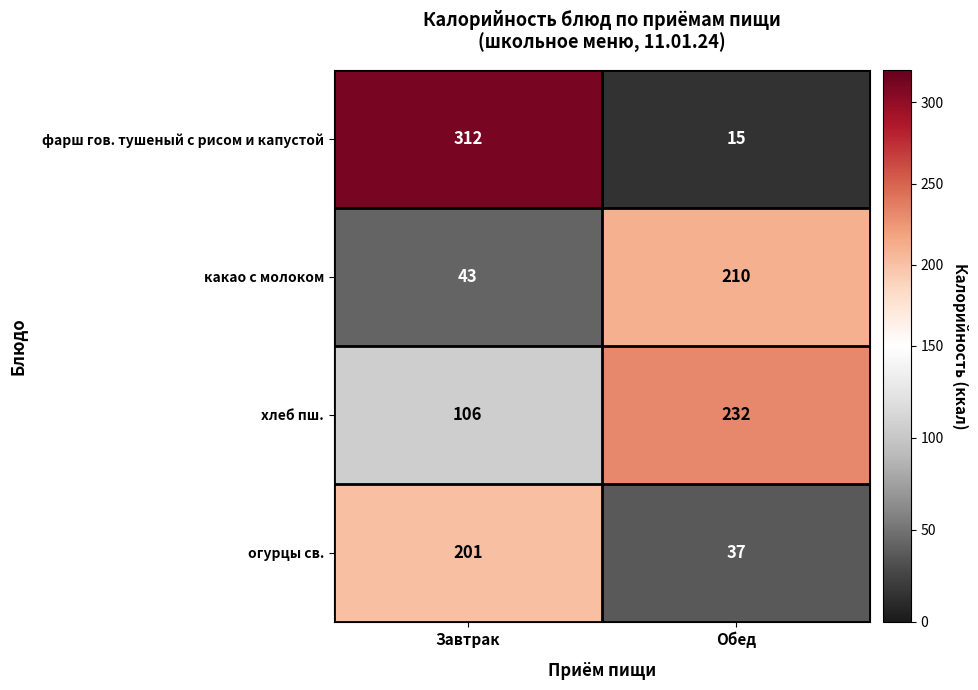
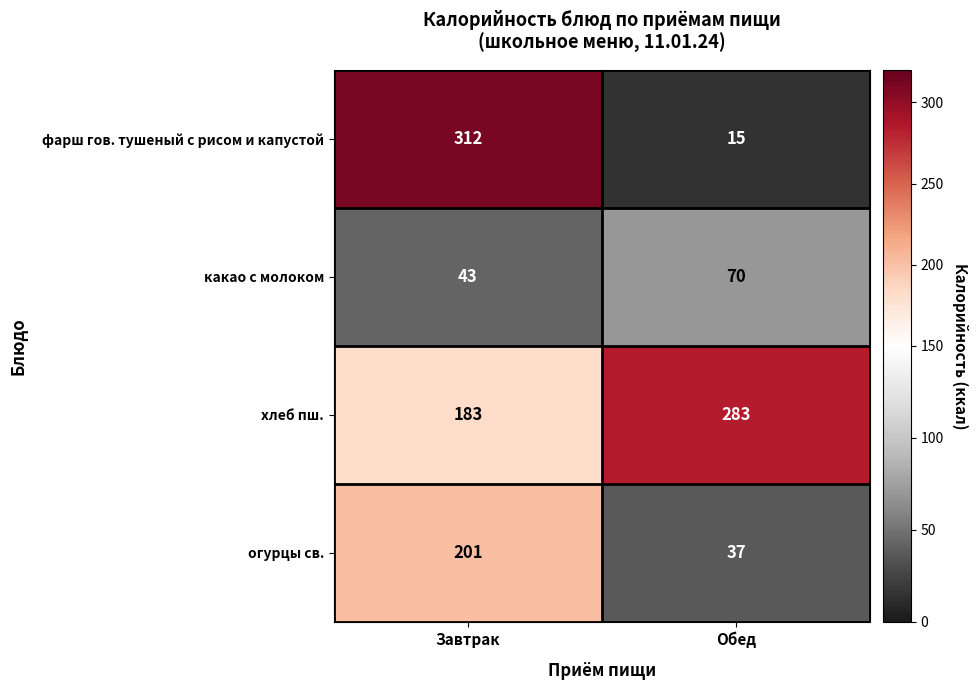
  {
    "фарш гов. тушеный с рисом и капустой": {
      "Завтрак": 312,
      "Обед": 15
    },
    "какао с молоком": {
      "Завтрак": 43,
-     "Обед": 210
+     "Обед": 70
    },
    "хлеб пш.": {
-     "Завтрак": 106,
-     "Обед": 232
+     "Завтрак": 183,
+     "Обед": 283
    },
    "огурцы св.": {
      "Завтрак": 201,
      "Обед": 37
    }
  }
